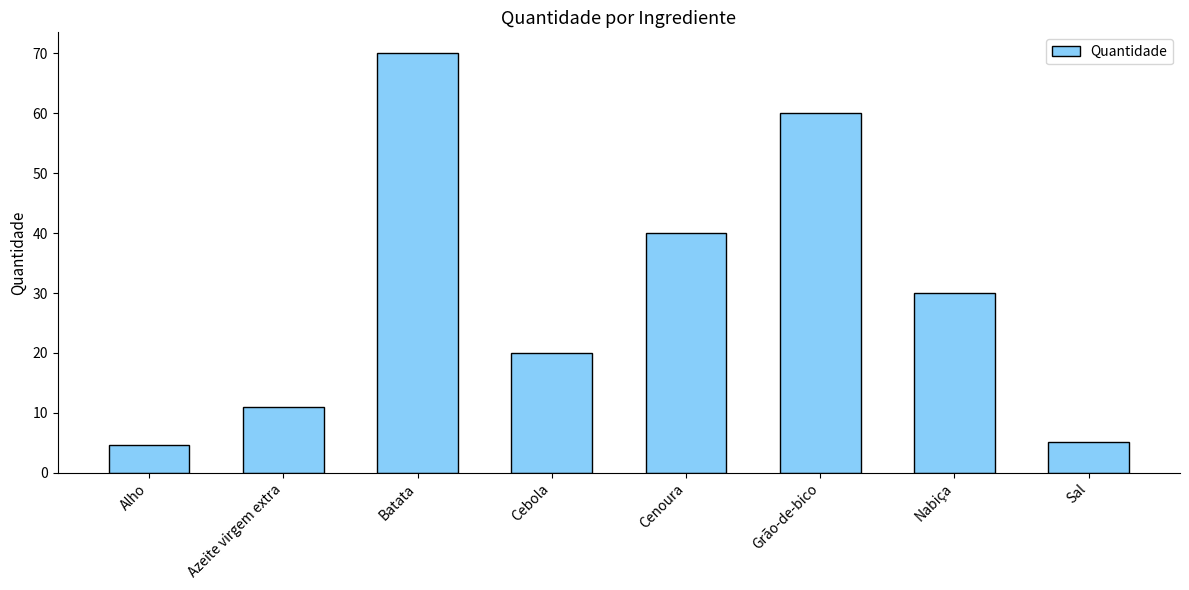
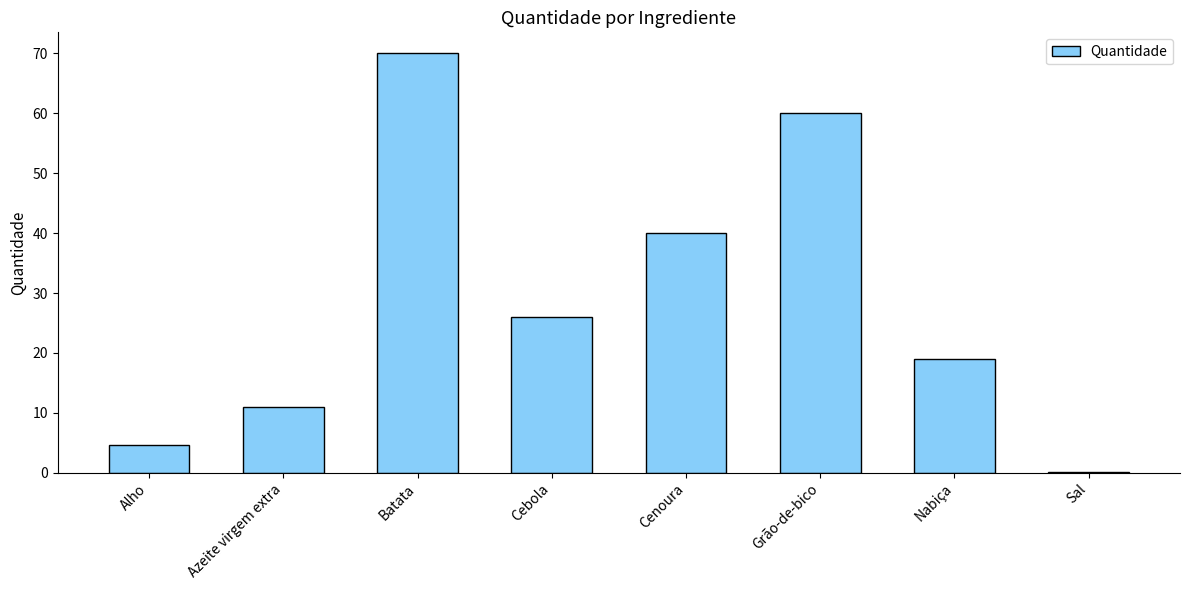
  {
    "Alho": 5,
    "Azeite virgem extra": 11,
    "Batata": 70,
-   "Cebola": 20,
+   "Cebola": 26,
    "Cenoura": 40,
    "Grão-de-bico": 60,
-   "Nabiça": 30,
-   "Sal": 5
+   "Nabiça": 19,
+   "Sal": 0
  }
